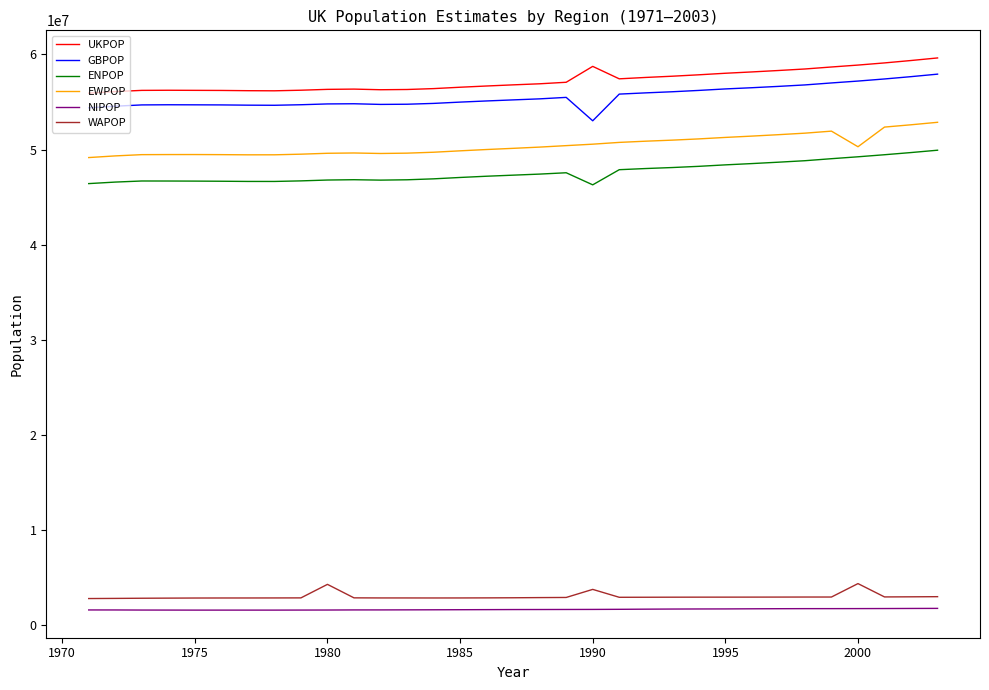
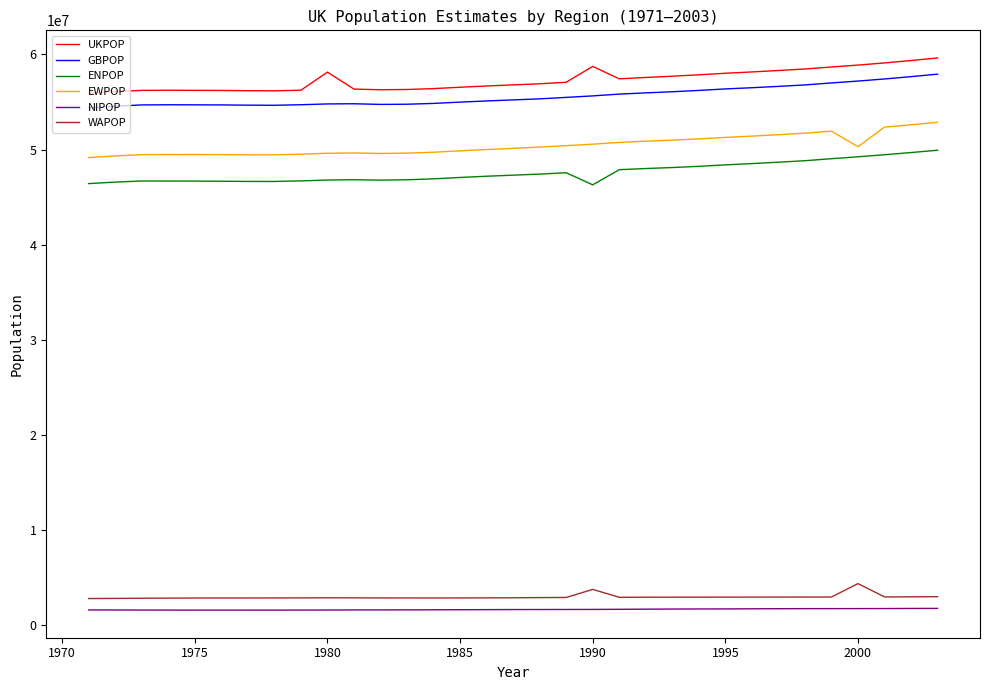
  {
    "UKPOP": {
      "1975": 56000000,
-     "1980": 56000000,
+     "1980": 58000000,
      "1985": 57000000,
      "1990": 59000000,
      "1995": 58000000,
      "2000": 59000000
    },
    "GBPOP": {
      "1975": 55000000,
      "1980": 55000000,
      "1985": 55000000,
-     "1990": 53000000,
+     "1990": 56000000,
      "1995": 56000000,
      "2000": 57000000
    },
    "ENPOP": {
      "1975": 47000000,
      "1980": 47000000,
      "1985": 47000000,
      "1990": 46000000,
      "1995": 48000000,
      "2000": 49000000
    },
    "EWPOP": {
      "1975": 49000000,
      "1980": 50000000,
      "1985": 50000000,
      "1990": 51000000,
      "1995": 51000000,
      "2000": 50000000
    },
    "NIPOP": {
      "1975": 2000000,
      "1980": 2000000,
      "1985": 2000000,
      "1990": 2000000,
      "1995": 2000000,
      "2000": 2000000
    },
    "WAPOP": {
      "1975": 3000000,
-     "1980": 4000000,
+     "1980": 3000000,
      "1985": 3000000,
      "1990": 4000000,
      "1995": 3000000,
      "2000": 4000000
    }
  }
